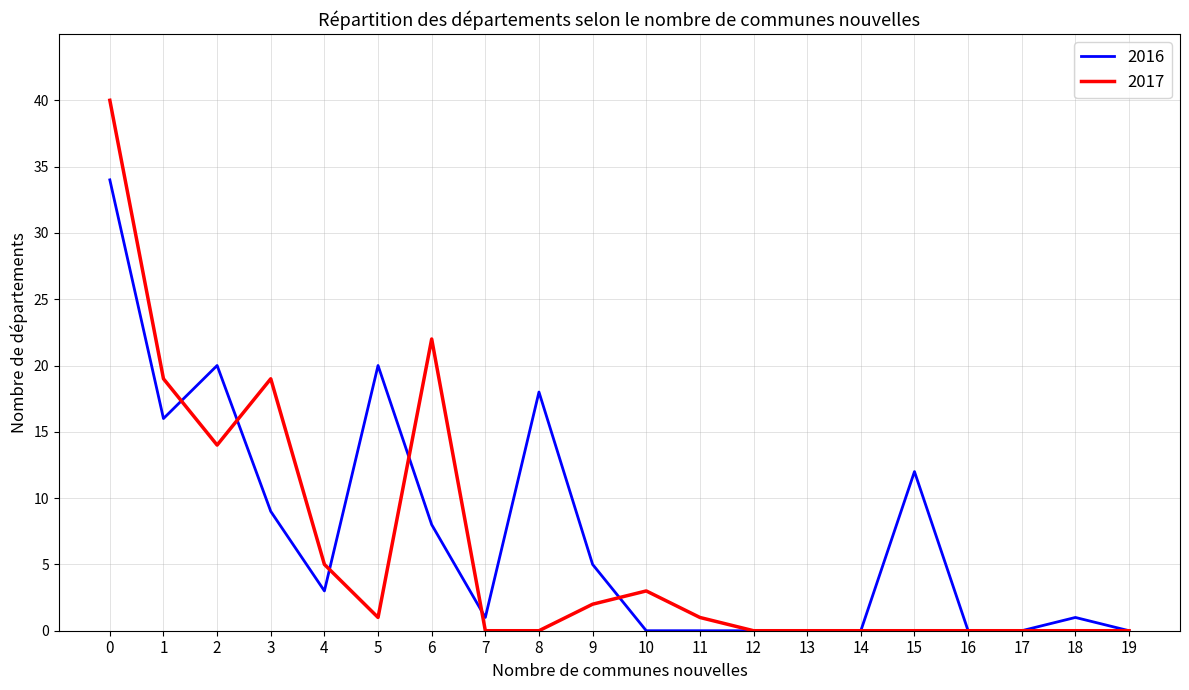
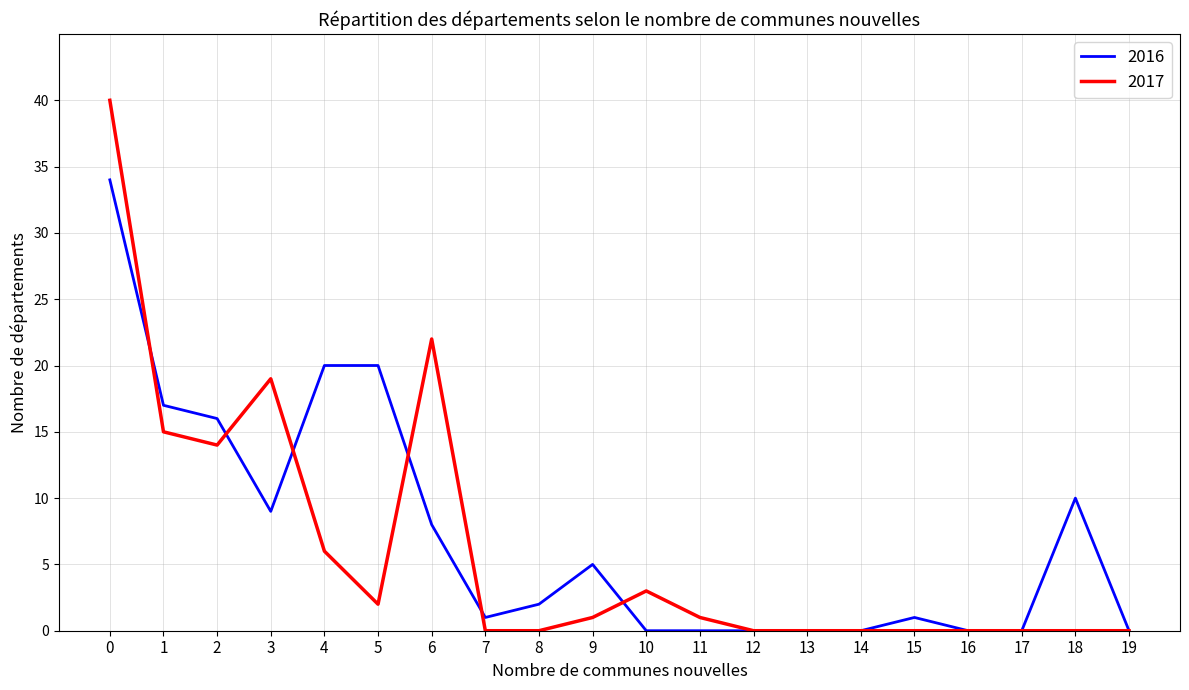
  {
    "2016": {
      "0": 34,
-     "1": 16,
-     "2": 20,
+     "1": 17,
+     "2": 16,
      "3": 9,
-     "4": 3,
+     "4": 20,
      "5": 20,
      "6": 8,
      "7": 1,
-     "8": 18,
+     "8": 2,
      "9": 5,
      "10": 0,
      "11": 0,
-     "15": 12,
-     "18": 1
+     "15": 1,
+     "18": 10
    },
    "2017": {
      "0": 40,
-     "1": 19,
+     "1": 15,
      "2": 14,
      "3": 19,
-     "4": 5,
-     "5": 1,
+     "4": 6,
+     "5": 2,
      "6": 22,
      "7": 0,
      "8": 0,
-     "9": 2,
+     "9": 1,
      "10": 3,
      "11": 1,
      "15": 0,
      "18": 0
    }
  }
